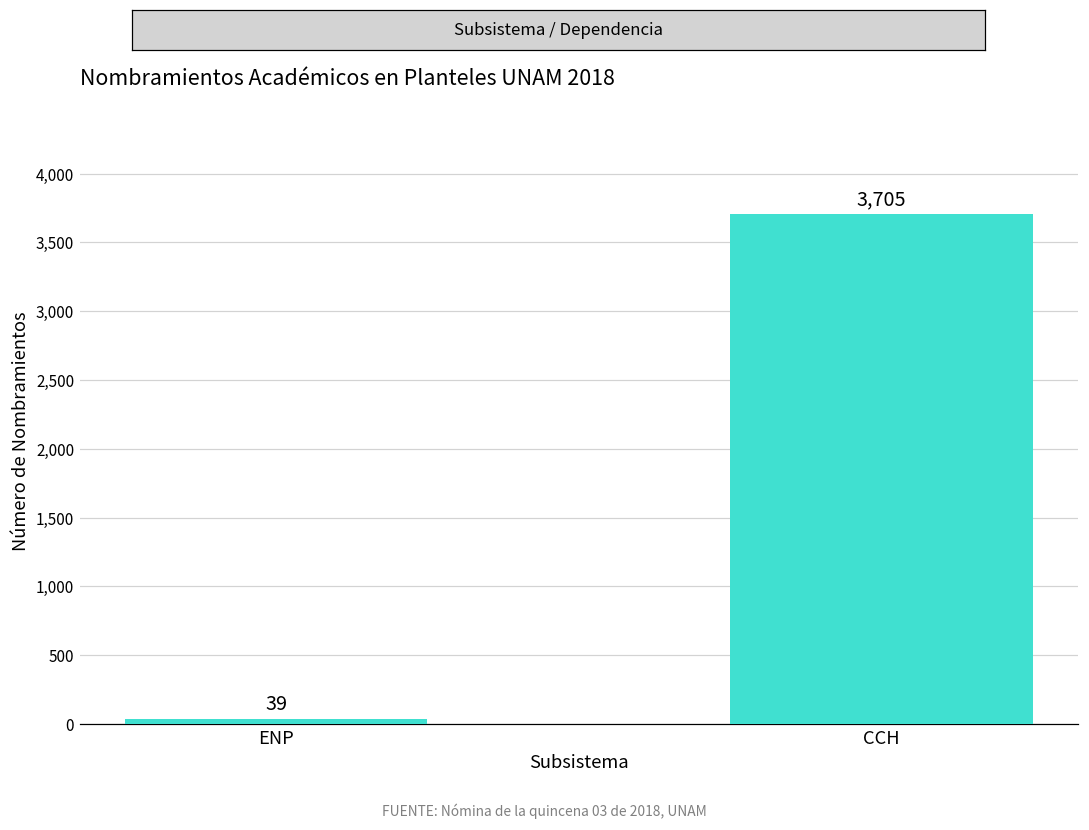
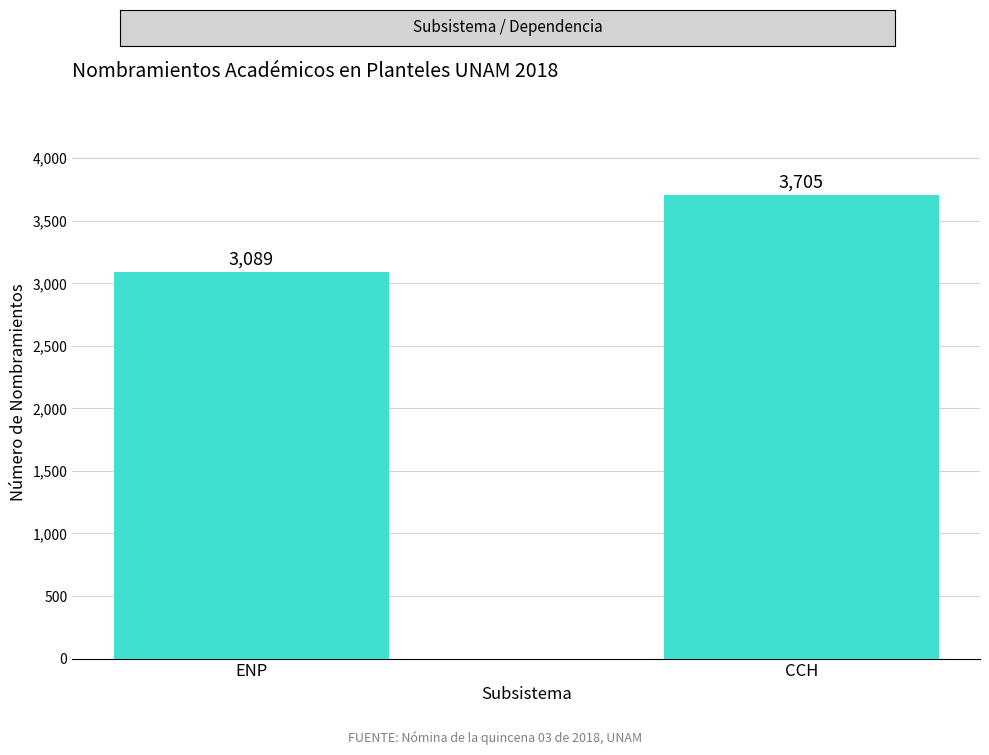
  {
-   "ENP": "39",
+   "ENP": "3,089",
    "CCH": "3,705"
  }
